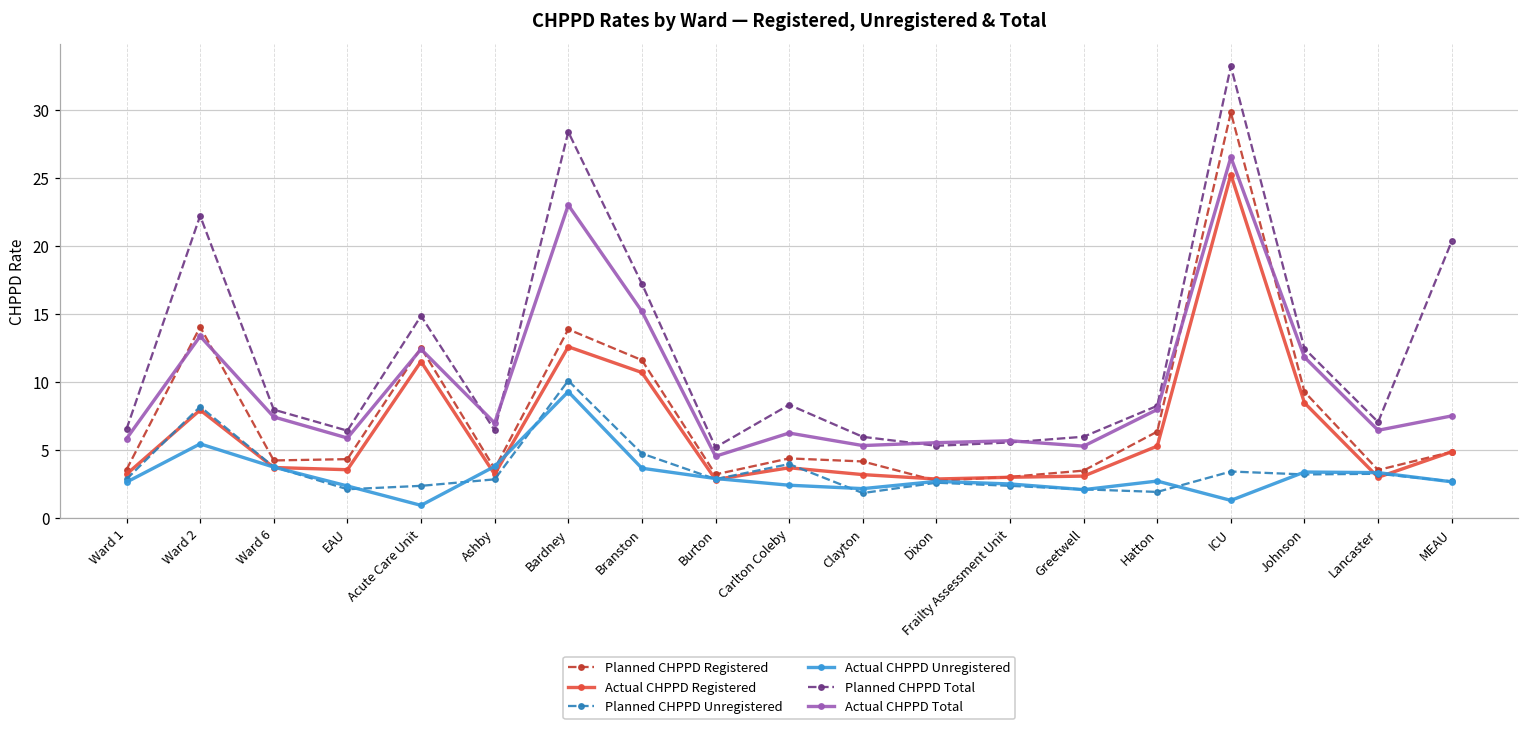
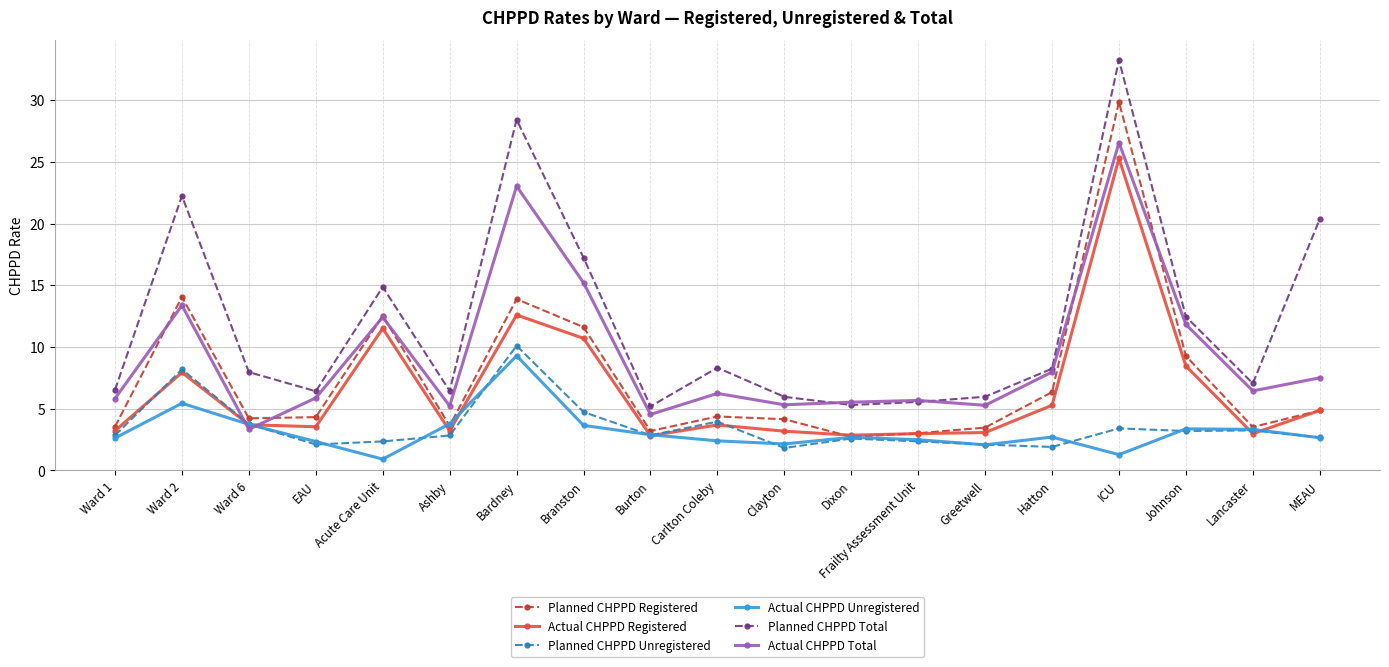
  {
    "Planned CHPPD Total": {
      "Ward 1": 6.5,
      "Ward 2": 22.2,
      "Ward 6": 8.0,
      "EAU": 6.4,
      "Acute Care Unit": 14.9,
      "Ashby": 6.4,
      "Bardney": 28.4,
      "Branston": 17.2,
      "Burton": 5.2,
      "Carlton Coleby": 8.3,
      "Clayton": 6.0,
      "Dixon": 5.3,
      "Greetwell": 6.0,
      "Hatton": 8.2,
      "ICU": 33.3,
      "Johnson": 12.5,
      "Lancaster": 7.0,
      "MEAU": 20.4
    },
    "Actual CHPPD Total": {
      "Ward 1": 5.8,
      "Ward 2": 13.4,
-     "Ward 6": 7.4,
+     "Ward 6": 3.3,
      "EAU": 5.9,
-     "Ashby": 7.0,
+     "Ashby": 5.2,
      "Bardney": 23.0,
      "Branston": 15.2,
      "Burton": 4.5,
      "Carlton Coleby": 6.2,
      "Clayton": 5.3,
      "Dixon": 5.5,
      "Greetwell": 5.3,
      "Hatton": 8.0,
      "ICU": 26.6,
      "Johnson": 11.8,
      "Lancaster": 6.4,
      "MEAU": 7.5
    }
  }
